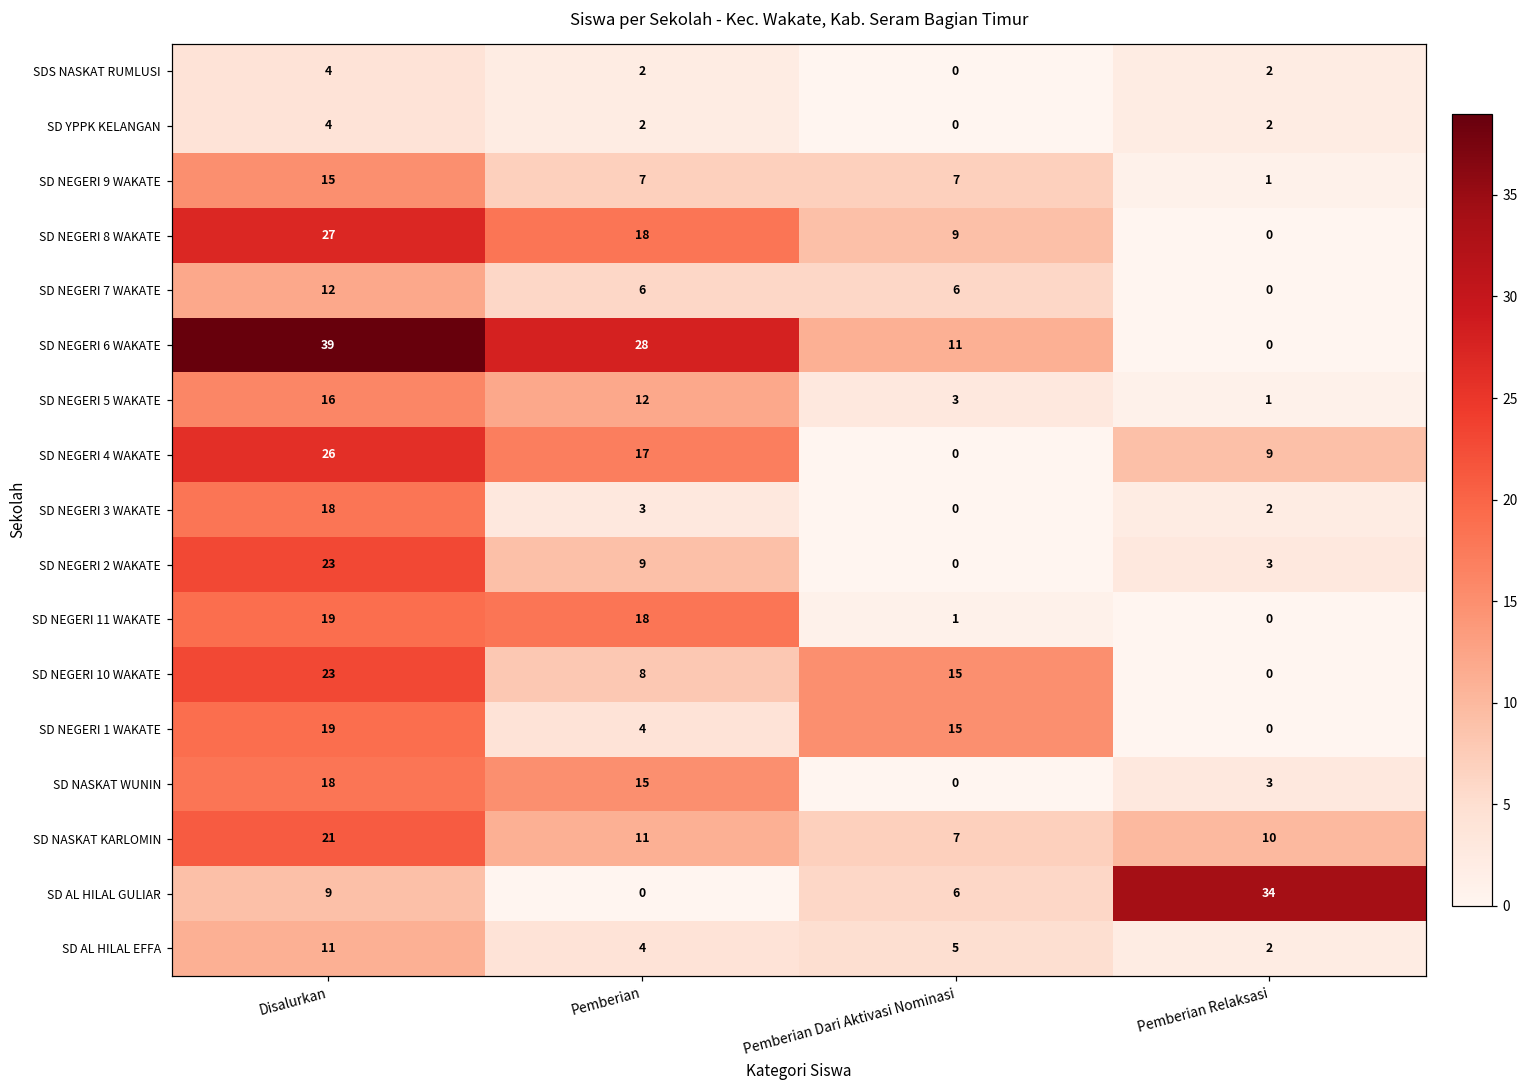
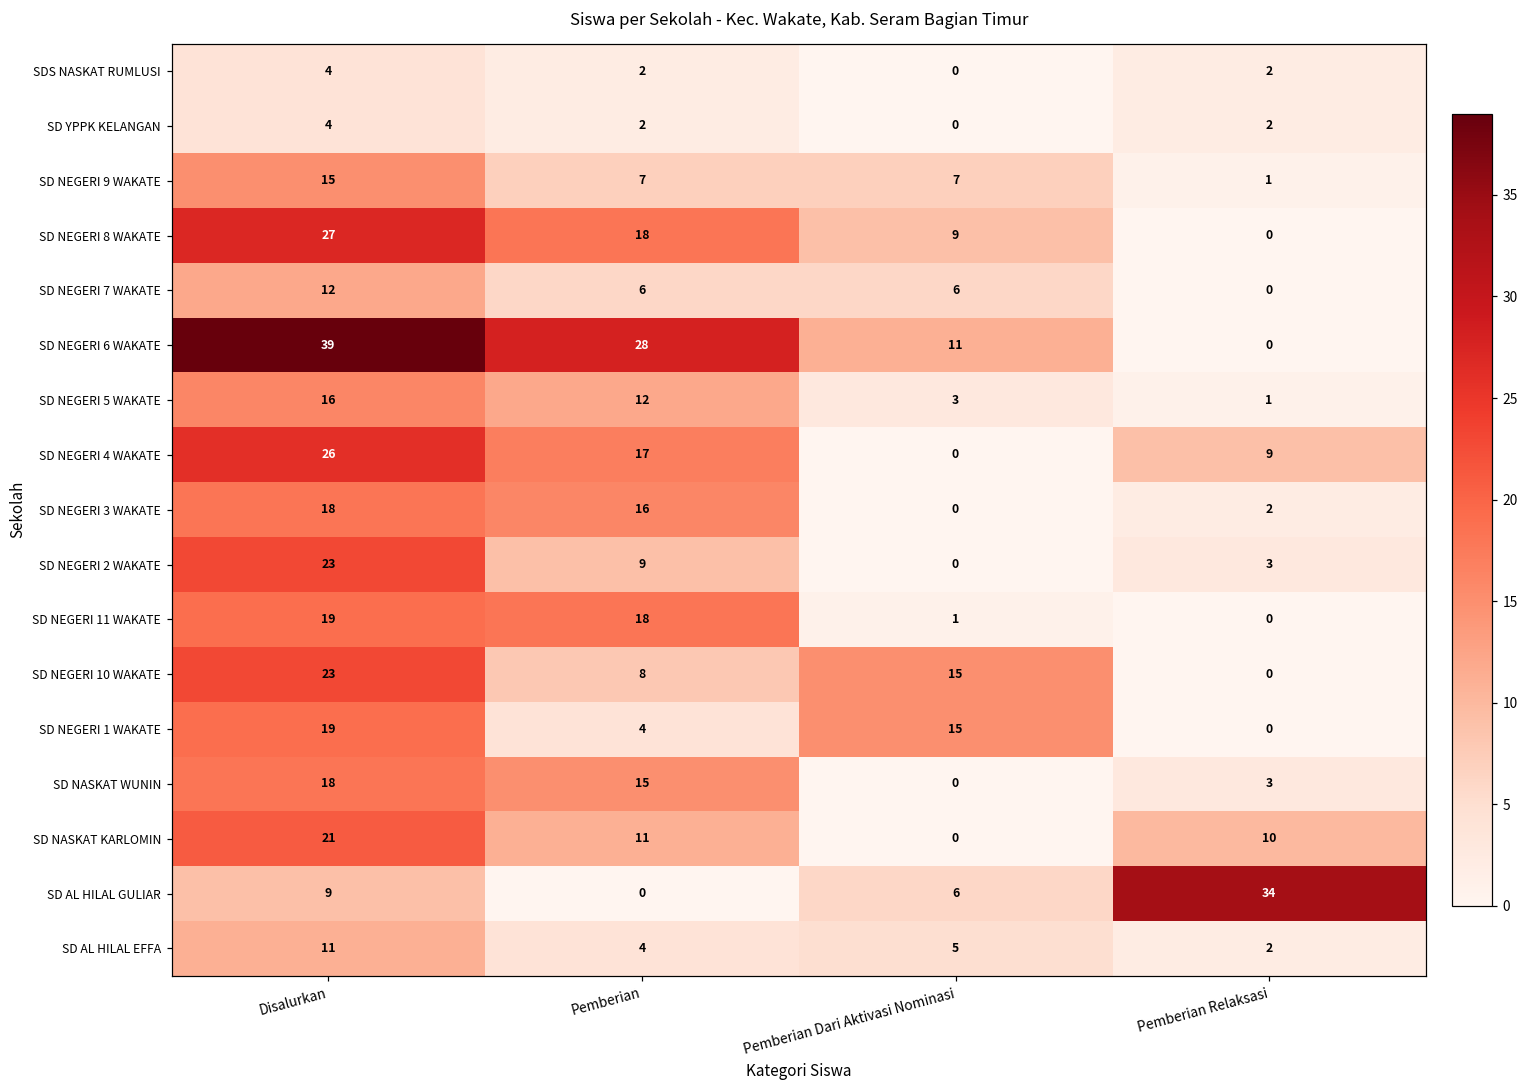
  {
    "SDS NASKAT RUMLUSI": {
      "Disalurkan": 4,
      "Pemberian": 2,
      "Pemberian Dari Aktivasi Nominasi": 0,
      "Pemberian Relaksasi": 2
    },
    "SD YPPK KELANGAN": {
      "Disalurkan": 4,
      "Pemberian": 2,
      "Pemberian Dari Aktivasi Nominasi": 0,
      "Pemberian Relaksasi": 2
    },
    "SD NEGERI 9 WAKATE": {
      "Disalurkan": 15,
      "Pemberian": 7,
      "Pemberian Dari Aktivasi Nominasi": 7,
      "Pemberian Relaksasi": 1
    },
    "SD NEGERI 8 WAKATE": {
      "Disalurkan": 27,
      "Pemberian": 18,
      "Pemberian Dari Aktivasi Nominasi": 9,
      "Pemberian Relaksasi": 0
    },
    "SD NEGERI 7 WAKATE": {
      "Disalurkan": 12,
      "Pemberian": 6,
      "Pemberian Dari Aktivasi Nominasi": 6,
      "Pemberian Relaksasi": 0
    },
    "SD NEGERI 6 WAKATE": {
      "Disalurkan": 39,
      "Pemberian": 28,
      "Pemberian Dari Aktivasi Nominasi": 11,
      "Pemberian Relaksasi": 0
    },
    "SD NEGERI 5 WAKATE": {
      "Disalurkan": 16,
      "Pemberian": 12,
      "Pemberian Dari Aktivasi Nominasi": 3,
      "Pemberian Relaksasi": 1
    },
    "SD NEGERI 4 WAKATE": {
      "Disalurkan": 26,
      "Pemberian": 17,
      "Pemberian Dari Aktivasi Nominasi": 0,
      "Pemberian Relaksasi": 9
    },
    "SD NEGERI 3 WAKATE": {
      "Disalurkan": 18,
-     "Pemberian": 3,
+     "Pemberian": 16,
      "Pemberian Dari Aktivasi Nominasi": 0,
      "Pemberian Relaksasi": 2
    },
    "SD NEGERI 2 WAKATE": {
      "Disalurkan": 23,
      "Pemberian": 9,
      "Pemberian Dari Aktivasi Nominasi": 0,
      "Pemberian Relaksasi": 3
    },
    "SD NEGERI 11 WAKATE": {
      "Disalurkan": 19,
      "Pemberian": 18,
      "Pemberian Dari Aktivasi Nominasi": 1,
      "Pemberian Relaksasi": 0
    },
    "SD NEGERI 10 WAKATE": {
      "Disalurkan": 23,
      "Pemberian": 8,
      "Pemberian Dari Aktivasi Nominasi": 15,
      "Pemberian Relaksasi": 0
    },
    "SD NEGERI 1 WAKATE": {
      "Disalurkan": 19,
      "Pemberian": 4,
      "Pemberian Dari Aktivasi Nominasi": 15,
      "Pemberian Relaksasi": 0
    },
    "SD NASKAT WUNIN": {
      "Disalurkan": 18,
      "Pemberian": 15,
      "Pemberian Dari Aktivasi Nominasi": 0,
      "Pemberian Relaksasi": 3
    },
    "SD NASKAT KARLOMIN": {
      "Disalurkan": 21,
      "Pemberian": 11,
-     "Pemberian Dari Aktivasi Nominasi": 7,
+     "Pemberian Dari Aktivasi Nominasi": 0,
      "Pemberian Relaksasi": 10
    },
    "SD AL HILAL GULIAR": {
      "Disalurkan": 9,
      "Pemberian": 0,
      "Pemberian Dari Aktivasi Nominasi": 6,
      "Pemberian Relaksasi": 34
    },
    "SD AL HILAL EFFA": {
      "Disalurkan": 11,
      "Pemberian": 4,
      "Pemberian Dari Aktivasi Nominasi": 5,
      "Pemberian Relaksasi": 2
    }
  }
